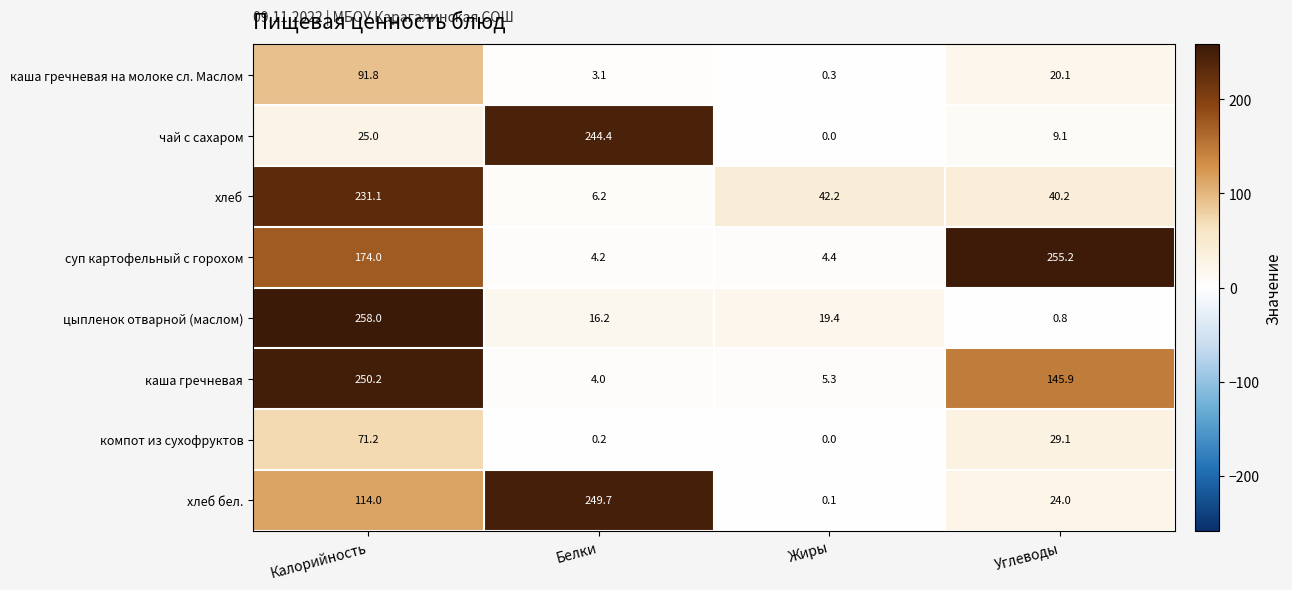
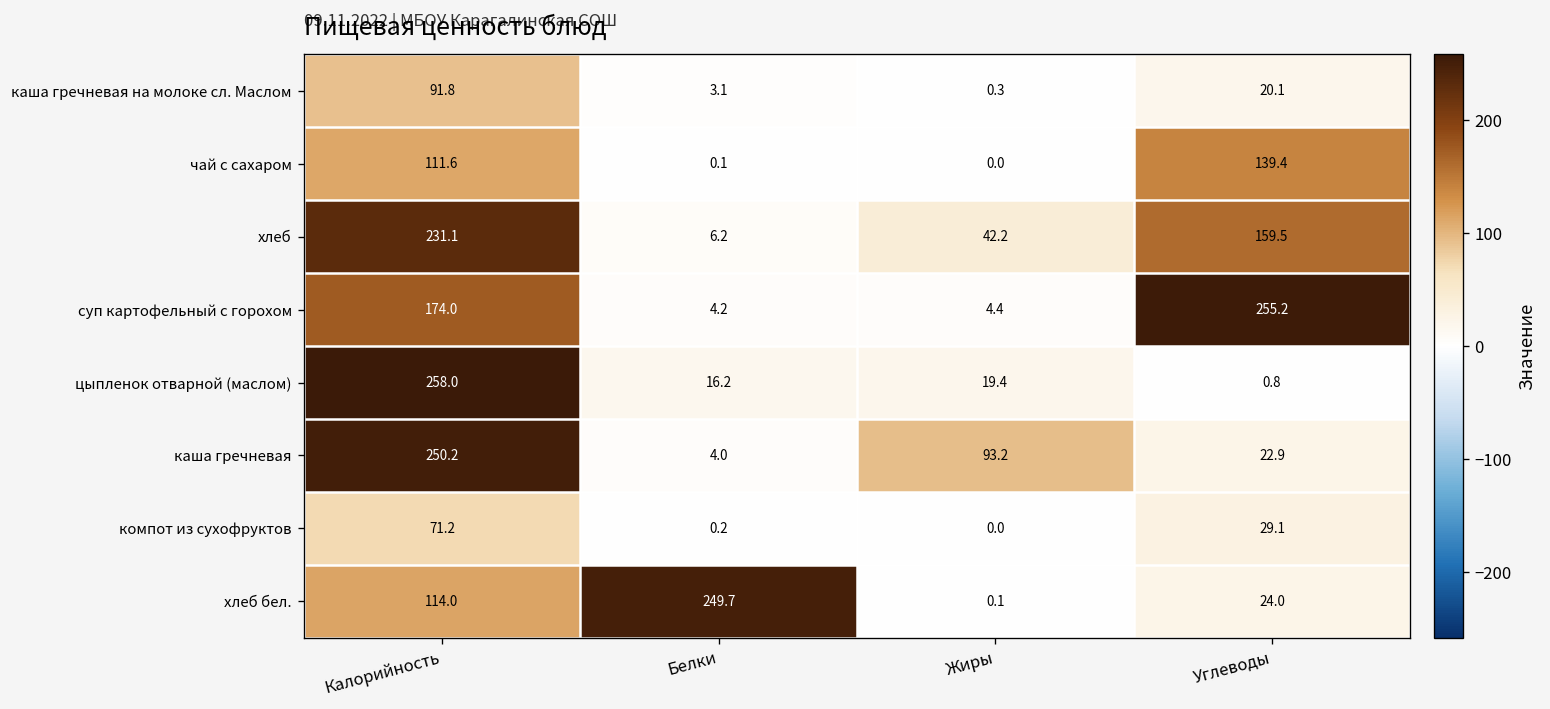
  {
    "каша гречневая на молоке сл. Маслом": {
      "Калорийность": 91.8,
      "Белки": 3.1,
      "Жиры": 0.3,
      "Углеводы": 20.1
    },
    "чай с сахаром": {
-     "Калорийность": 25.0,
-     "Белки": 244.4,
+     "Калорийность": 111.6,
+     "Белки": 0.1,
      "Жиры": 0.0,
-     "Углеводы": 9.1
+     "Углеводы": 139.4
    },
    "хлеб": {
      "Калорийность": 231.1,
      "Белки": 6.2,
      "Жиры": 42.2,
-     "Углеводы": 40.2
+     "Углеводы": 159.5
    },
    "суп картофельный с горохом": {
      "Калорийность": 174.0,
      "Белки": 4.2,
      "Жиры": 4.4,
      "Углеводы": 255.2
    },
    "цыпленок отварной (маслом)": {
      "Калорийность": 258.0,
      "Белки": 16.2,
      "Жиры": 19.4,
      "Углеводы": 0.8
    },
    "каша гречневая": {
      "Калорийность": 250.2,
      "Белки": 4.0,
-     "Жиры": 5.3,
-     "Углеводы": 145.9
+     "Жиры": 93.2,
+     "Углеводы": 22.9
    },
    "компот из сухофруктов": {
      "Калорийность": 71.2,
      "Белки": 0.2,
      "Жиры": 0.0,
      "Углеводы": 29.1
    },
    "хлеб бел.": {
      "Калорийность": 114.0,
      "Белки": 249.7,
      "Жиры": 0.1,
      "Углеводы": 24.0
    }
  }
